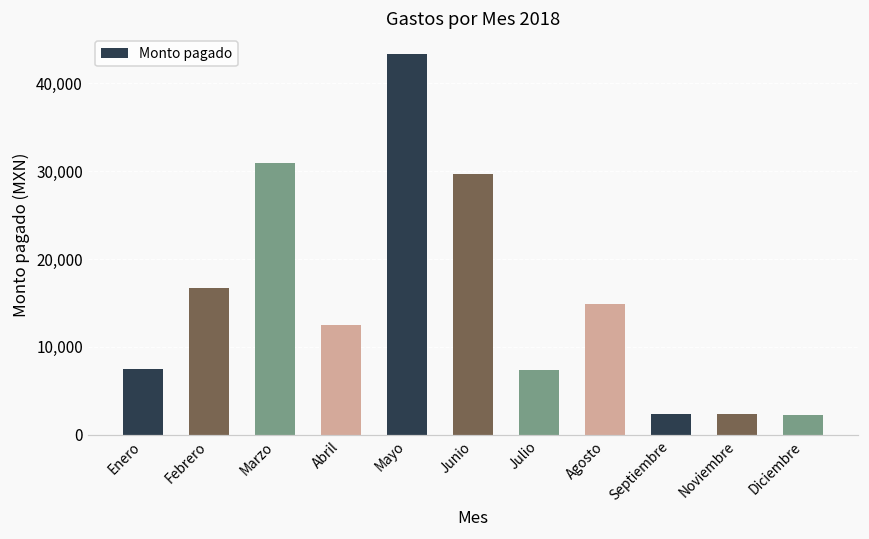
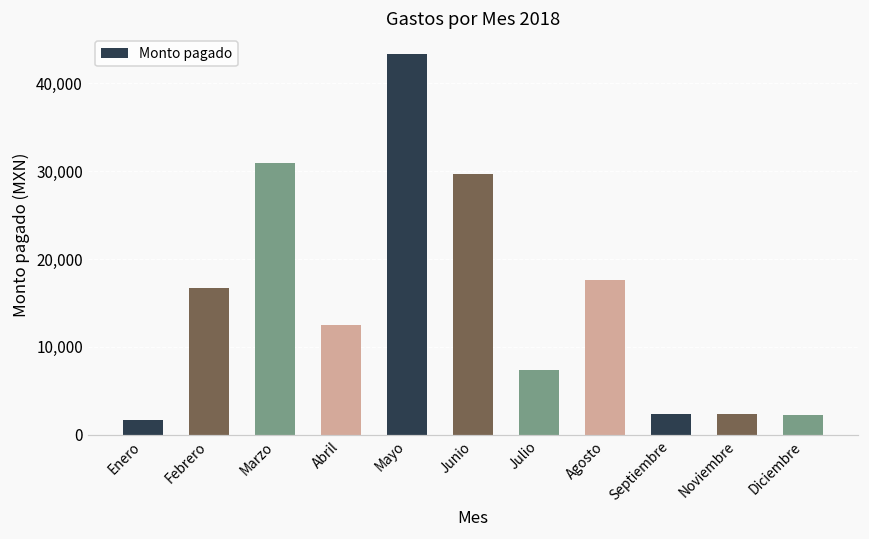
  {
-   "Enero": "8,000",
+   "Enero": "2,000",
    "Febrero": "17,000",
    "Marzo": "31,000",
    "Abril": "13,000",
    "Mayo": "43,000",
    "Junio": "30,000",
    "Julio": "7,000",
-   "Agosto": "15,000",
+   "Agosto": "18,000",
    "Septiembre": "2,000",
    "Noviembre": "2,000",
    "Diciembre": "2,000"
  }
